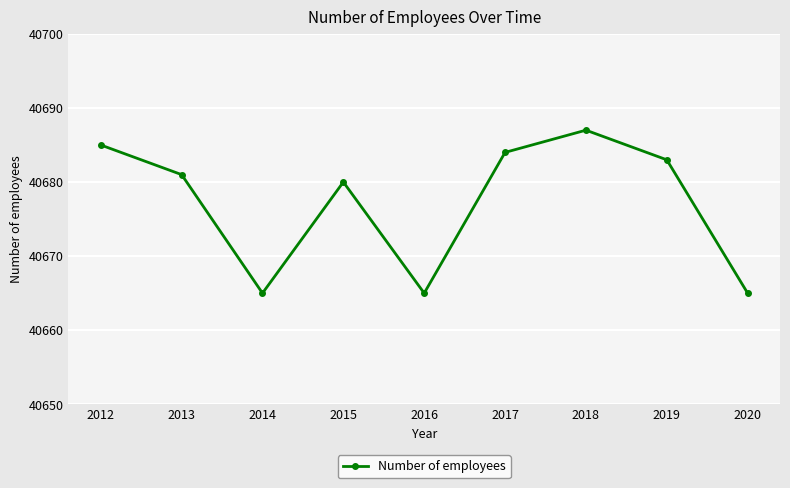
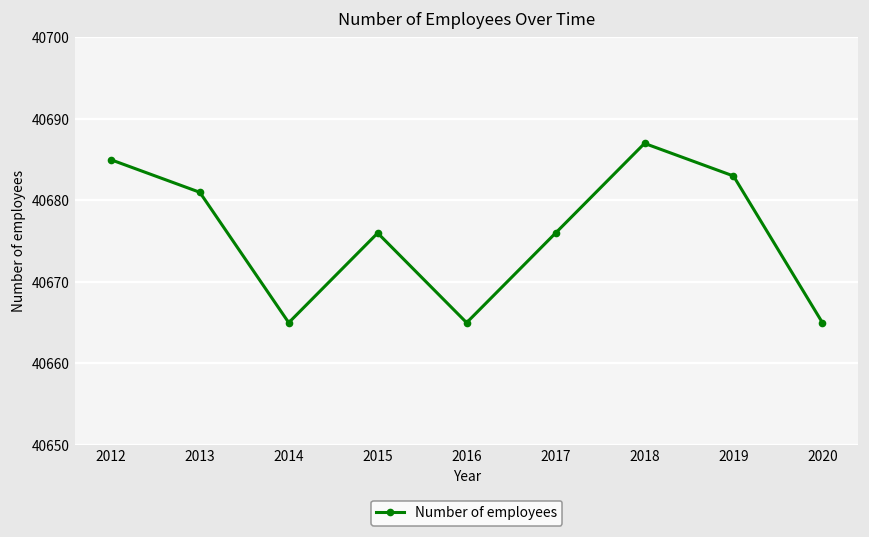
  {
    "2012": 40685,
    "2013": 40681,
    "2014": 40665,
-   "2015": 40680,
+   "2015": 40676,
    "2016": 40665,
-   "2017": 40684,
+   "2017": 40676,
    "2018": 40687,
    "2019": 40683,
    "2020": 40665
  }
